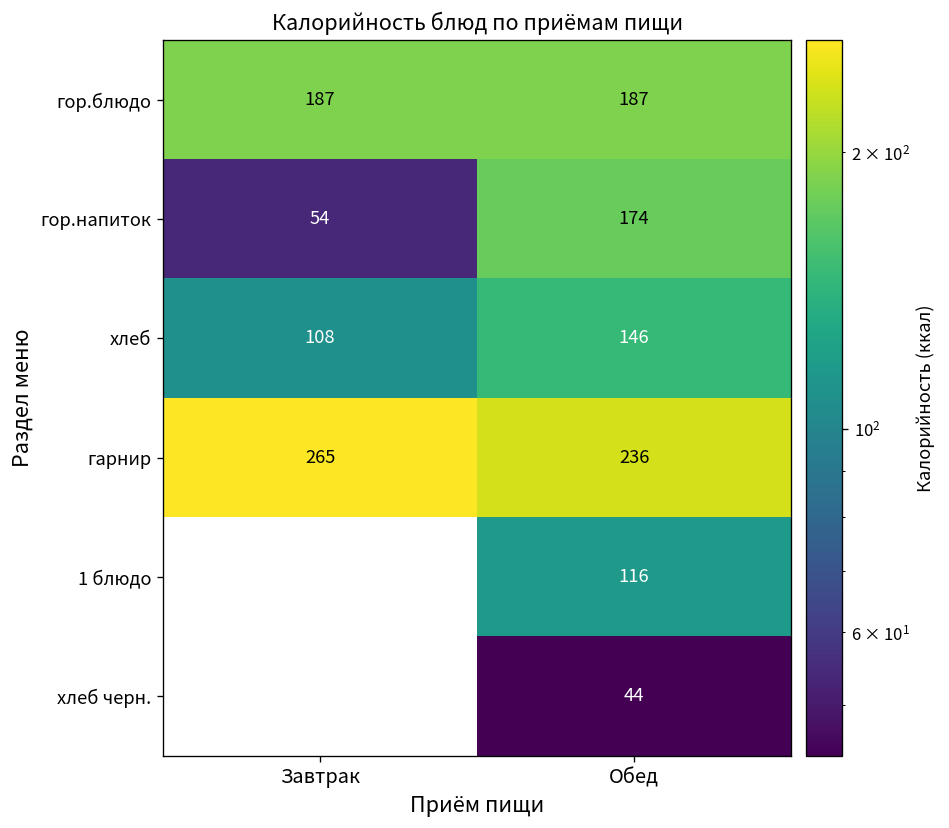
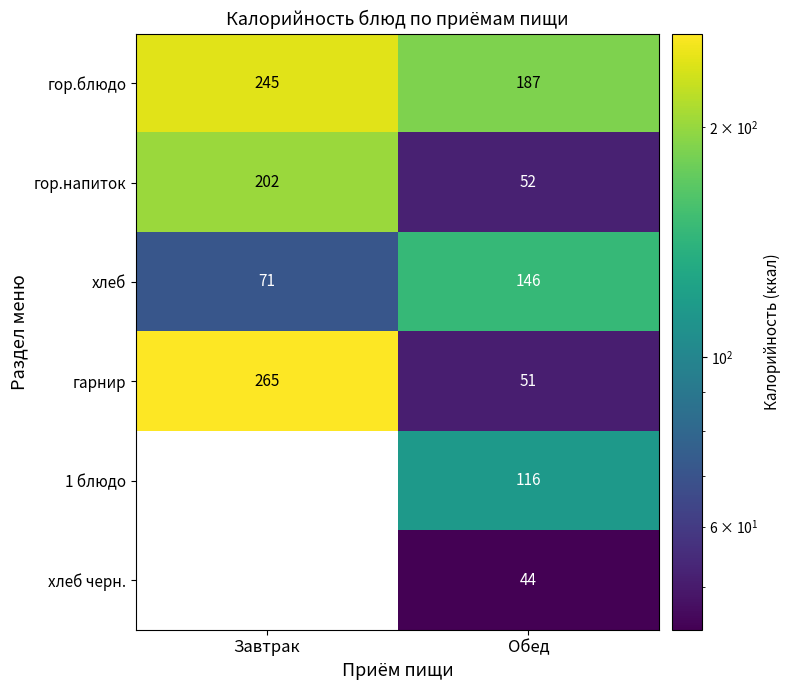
  {
    "гор.блюдо": {
-     "Завтрак": 187,
+     "Завтрак": 245,
      "Обед": 187
    },
    "гор.напиток": {
-     "Завтрак": 54,
-     "Обед": 174
+     "Завтрак": 202,
+     "Обед": 52
    },
    "хлеб": {
-     "Завтрак": 108,
+     "Завтрак": 71,
      "Обед": 146
    },
    "гарнир": {
      "Завтрак": 265,
-     "Обед": 236
+     "Обед": 51
    },
    "1 блюдо": {
      "Обед": 116
    },
    "хлеб черн.": {
      "Обед": 44
    }
  }
